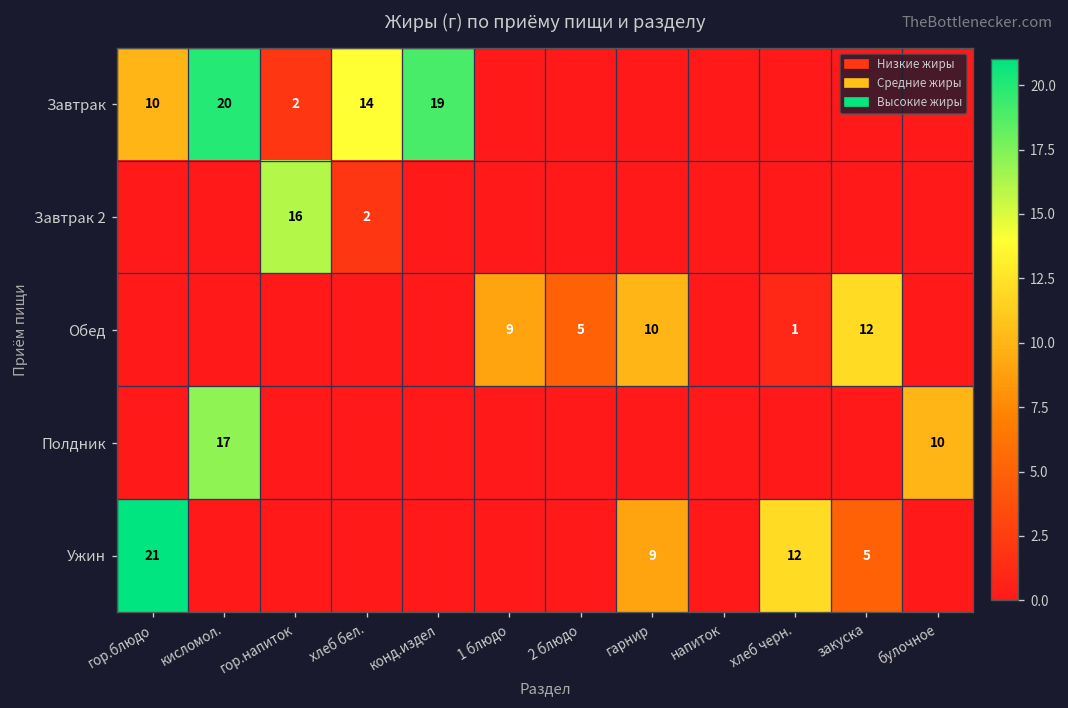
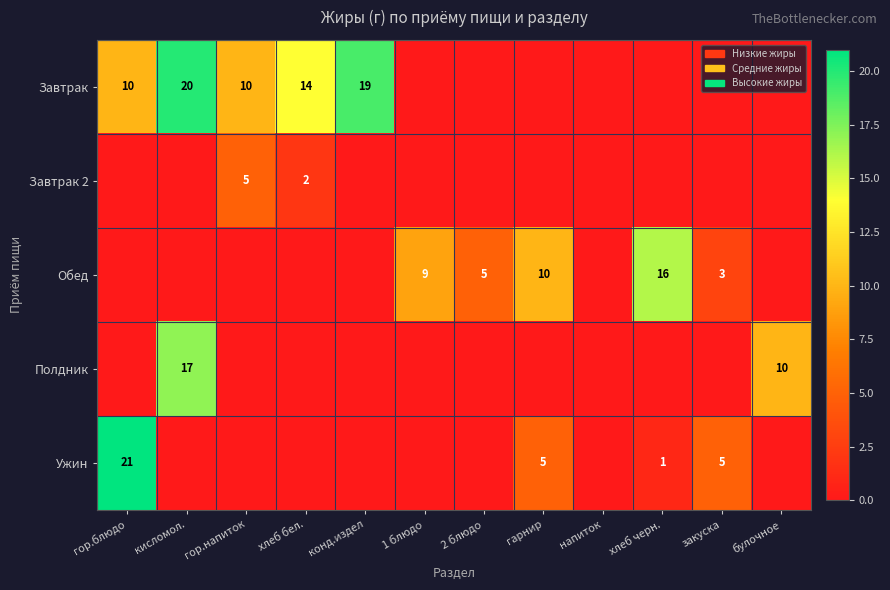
  {
    "Завтрак": {
      "гор.блюдо": 10,
      "кисломол.": 20,
-     "гор.напиток": 2,
+     "гор.напиток": 10,
      "хлеб бел.": 14,
      "конд.издел": 19
    },
    "Завтрак 2": {
-     "гор.напиток": 16,
+     "гор.напиток": 5,
      "хлеб бел.": 2
    },
    "Обед": {
      "1 блюдо": 9,
      "2 блюдо": 5,
      "гарнир": 10,
-     "хлеб черн.": 1,
-     "закуска": 12
+     "хлеб черн.": 16,
+     "закуска": 3
    },
    "Полдник": {
      "кисломол.": 17,
      "булочное": 10
    },
    "Ужин": {
      "гор.блюдо": 21,
-     "гарнир": 9,
-     "хлеб черн.": 12,
+     "гарнир": 5,
+     "хлеб черн.": 1,
      "закуска": 5
    }
  }
